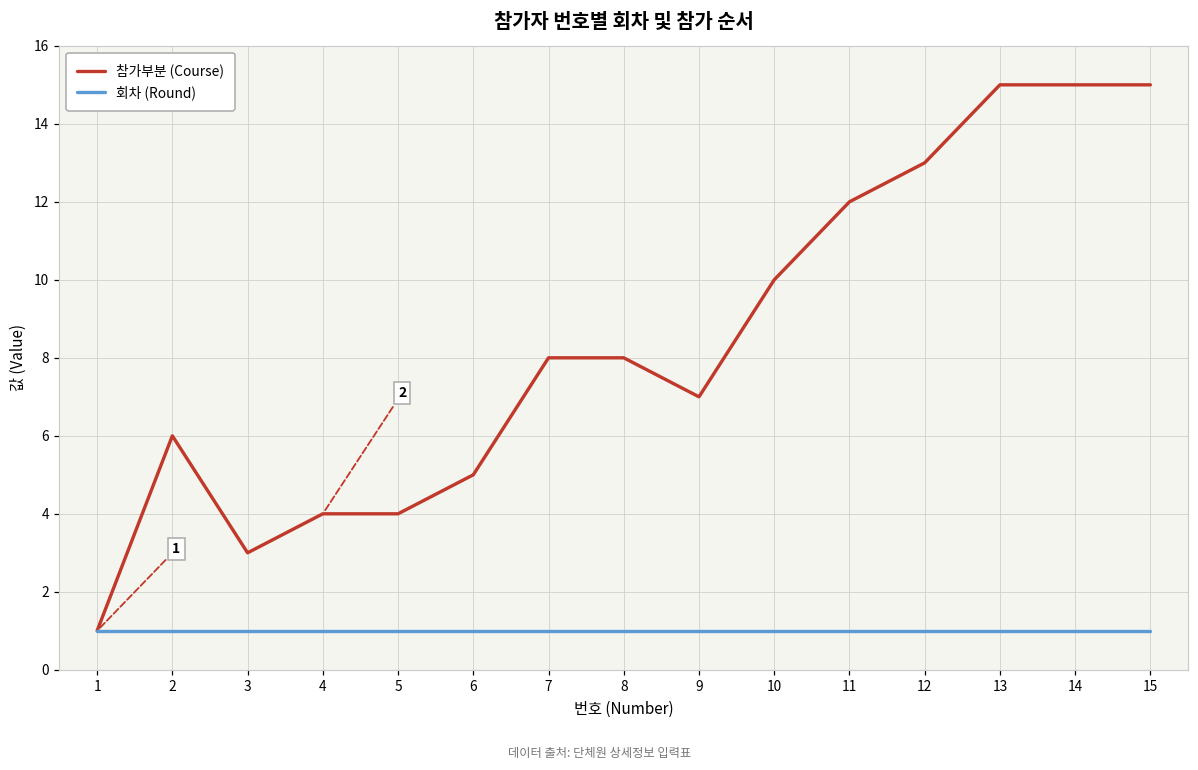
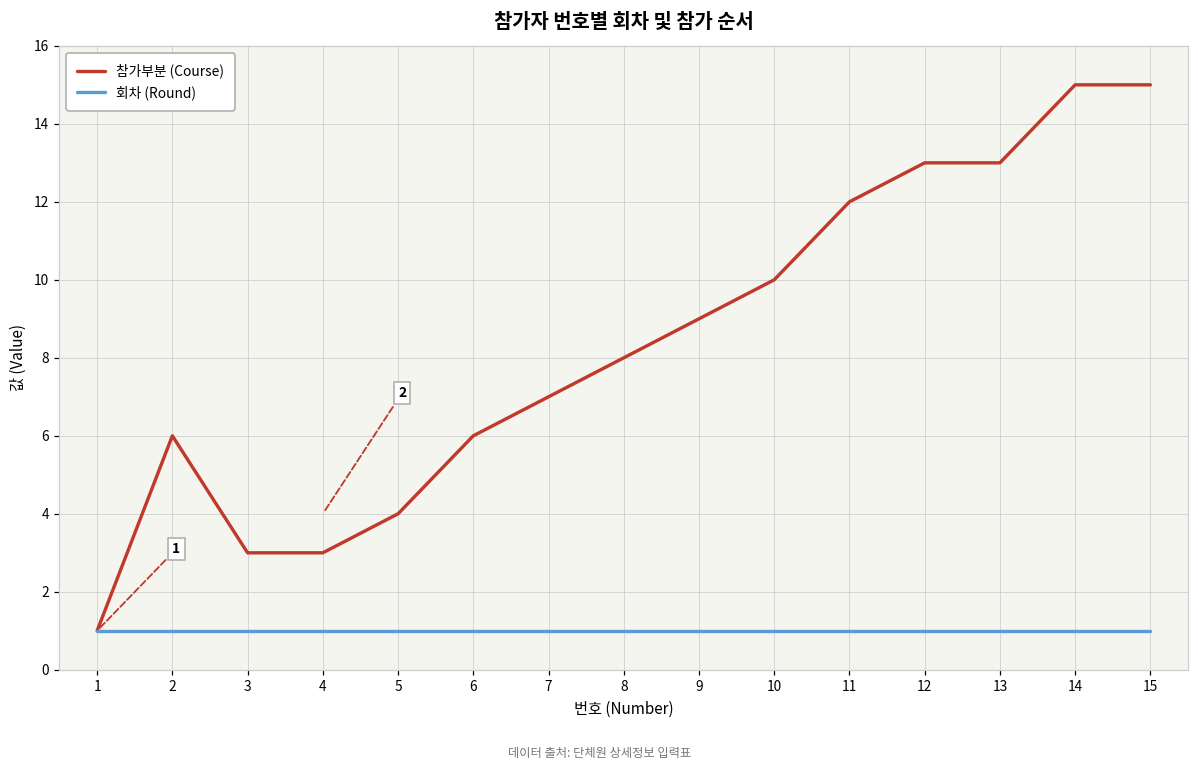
  {
    "참가부분 (Course)": {
      "2": 6,
      "3": 3,
-     "4": 4,
-     "6": 5,
-     "7": 8,
+     "4": 3,
+     "6": 6,
+     "7": 7,
      "8": 8,
-     "9": 7,
+     "9": 9,
      "10": 10,
      "11": 12,
      "12": 13,
-     "13": 15,
+     "13": 13,
      "14": 15,
      "15": 15
    },
    "회차 (Round)": {
      "3": 1,
      "4": 1,
      "5": 1,
      "6": 1,
      "7": 1,
      "8": 1,
      "9": 1,
      "10": 1,
      "11": 1,
      "12": 1,
      "13": 1,
      "14": 1,
      "15": 1
    }
  }
